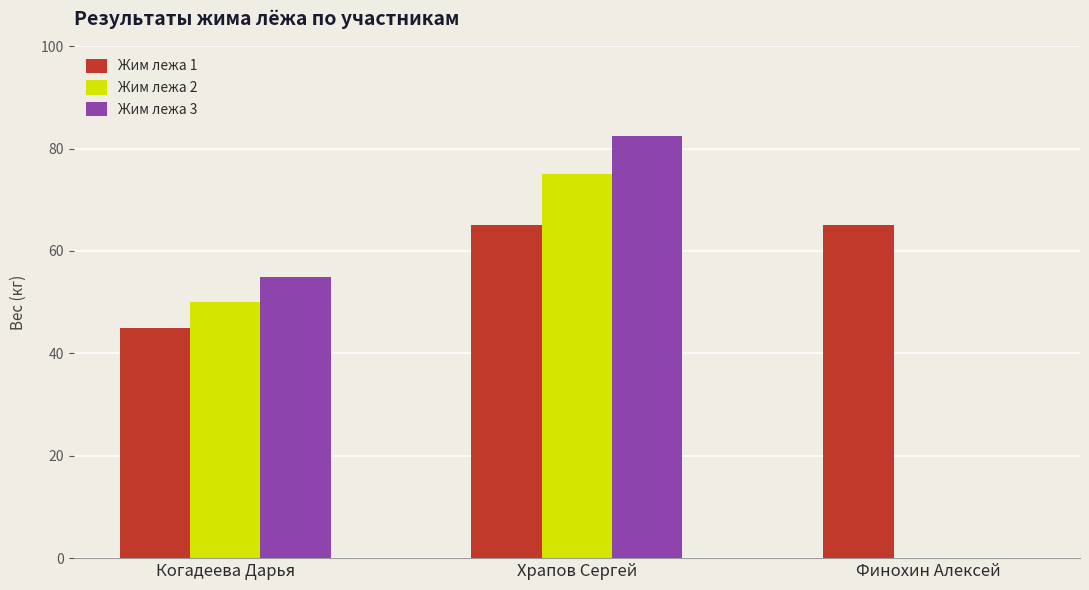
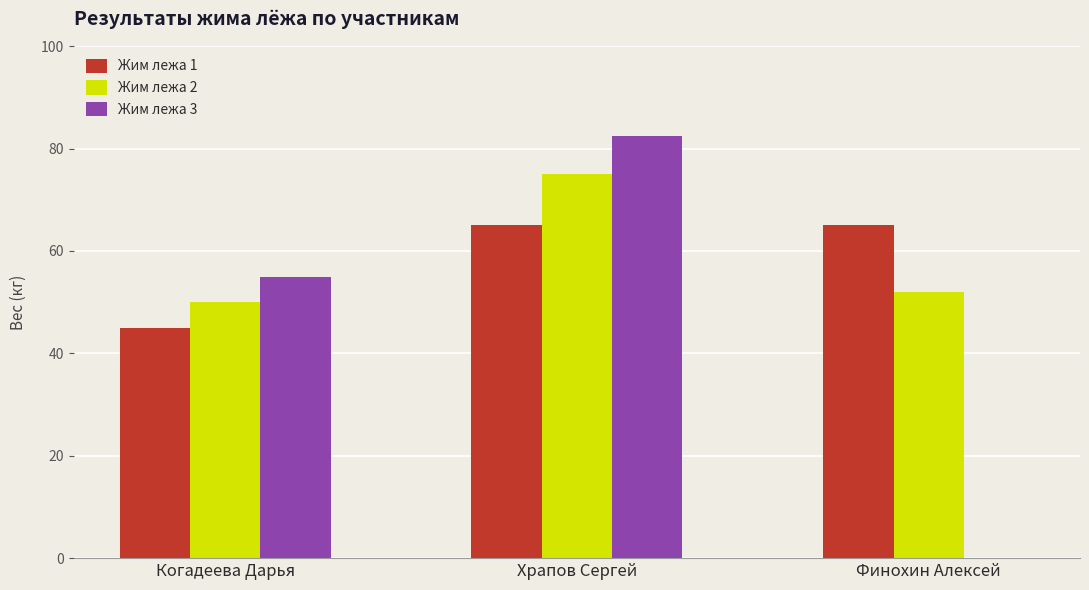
  {
    "Жим лежа 1": {
      "Когадеева Дарья": 45,
      "Храпов Сергей": 65,
      "Финохин Алексей": 65
    },
    "Жим лежа 2": {
      "Когадеева Дарья": 50,
      "Храпов Сергей": 75,
-     "Финохин Алексей": 0
+     "Финохин Алексей": 52
    },
    "Жим лежа 3": {
      "Когадеева Дарья": 55,
      "Храпов Сергей": 83,
      "Финохин Алексей": 0
    }
  }
